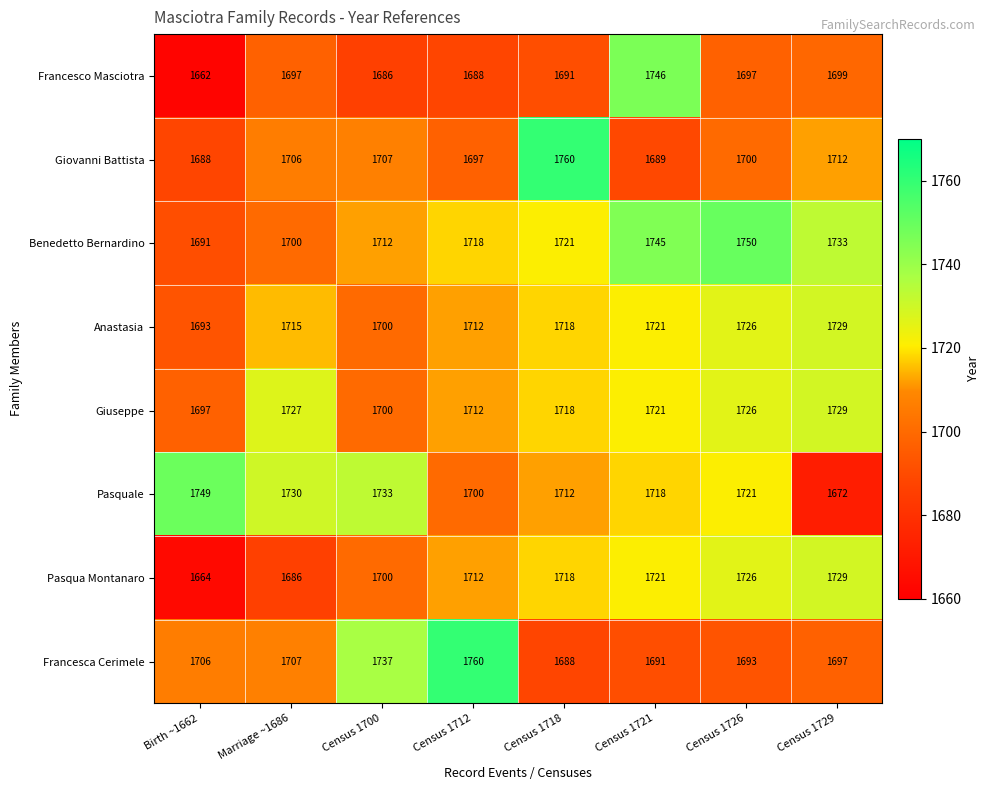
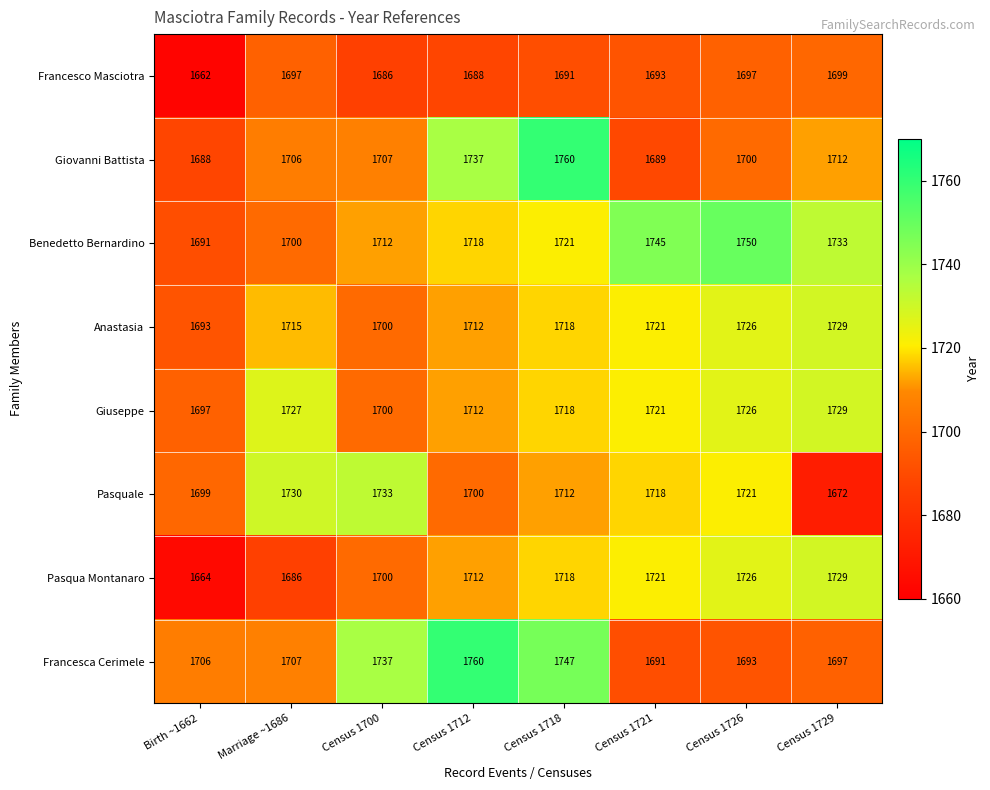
  {
    "Francesco Masciotra": {
      "Birth ~1662": 1662,
      "Marriage ~1686": 1697,
      "Census 1700": 1686,
      "Census 1712": 1688,
      "Census 1718": 1691,
-     "Census 1721": 1746,
+     "Census 1721": 1693,
      "Census 1726": 1697,
      "Census 1729": 1699
    },
    "Giovanni Battista": {
      "Birth ~1662": 1688,
      "Marriage ~1686": 1706,
      "Census 1700": 1707,
-     "Census 1712": 1697,
+     "Census 1712": 1737,
      "Census 1718": 1760,
      "Census 1721": 1689,
      "Census 1726": 1700,
      "Census 1729": 1712
    },
    "Benedetto Bernardino": {
      "Birth ~1662": 1691,
      "Marriage ~1686": 1700,
      "Census 1700": 1712,
      "Census 1712": 1718,
      "Census 1718": 1721,
      "Census 1721": 1745,
      "Census 1726": 1750,
      "Census 1729": 1733
    },
    "Anastasia": {
      "Birth ~1662": 1693,
      "Marriage ~1686": 1715,
      "Census 1700": 1700,
      "Census 1712": 1712,
      "Census 1718": 1718,
      "Census 1721": 1721,
      "Census 1726": 1726,
      "Census 1729": 1729
    },
    "Giuseppe": {
      "Birth ~1662": 1697,
      "Marriage ~1686": 1727,
      "Census 1700": 1700,
      "Census 1712": 1712,
      "Census 1718": 1718,
      "Census 1721": 1721,
      "Census 1726": 1726,
      "Census 1729": 1729
    },
    "Pasquale": {
-     "Birth ~1662": 1749,
+     "Birth ~1662": 1699,
      "Marriage ~1686": 1730,
      "Census 1700": 1733,
      "Census 1712": 1700,
      "Census 1718": 1712,
      "Census 1721": 1718,
      "Census 1726": 1721,
      "Census 1729": 1672
    },
    "Pasqua Montanaro": {
      "Birth ~1662": 1664,
      "Marriage ~1686": 1686,
      "Census 1700": 1700,
      "Census 1712": 1712,
      "Census 1718": 1718,
      "Census 1721": 1721,
      "Census 1726": 1726,
      "Census 1729": 1729
    },
    "Francesca Cerimele": {
      "Birth ~1662": 1706,
      "Marriage ~1686": 1707,
      "Census 1700": 1737,
      "Census 1712": 1760,
-     "Census 1718": 1688,
+     "Census 1718": 1747,
      "Census 1721": 1691,
      "Census 1726": 1693,
      "Census 1729": 1697
    }
  }
